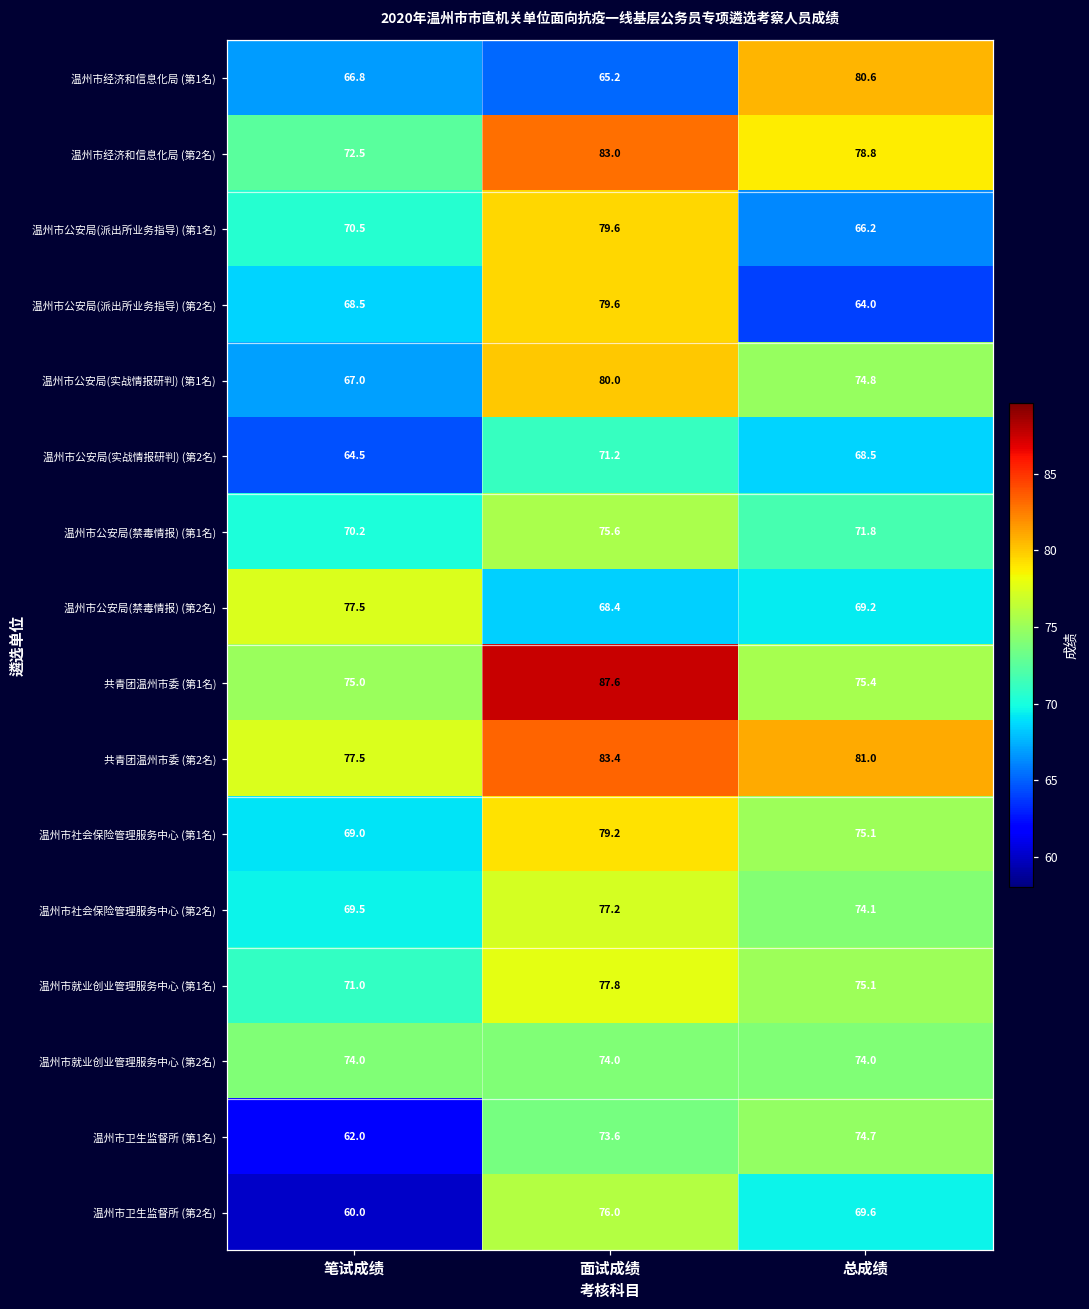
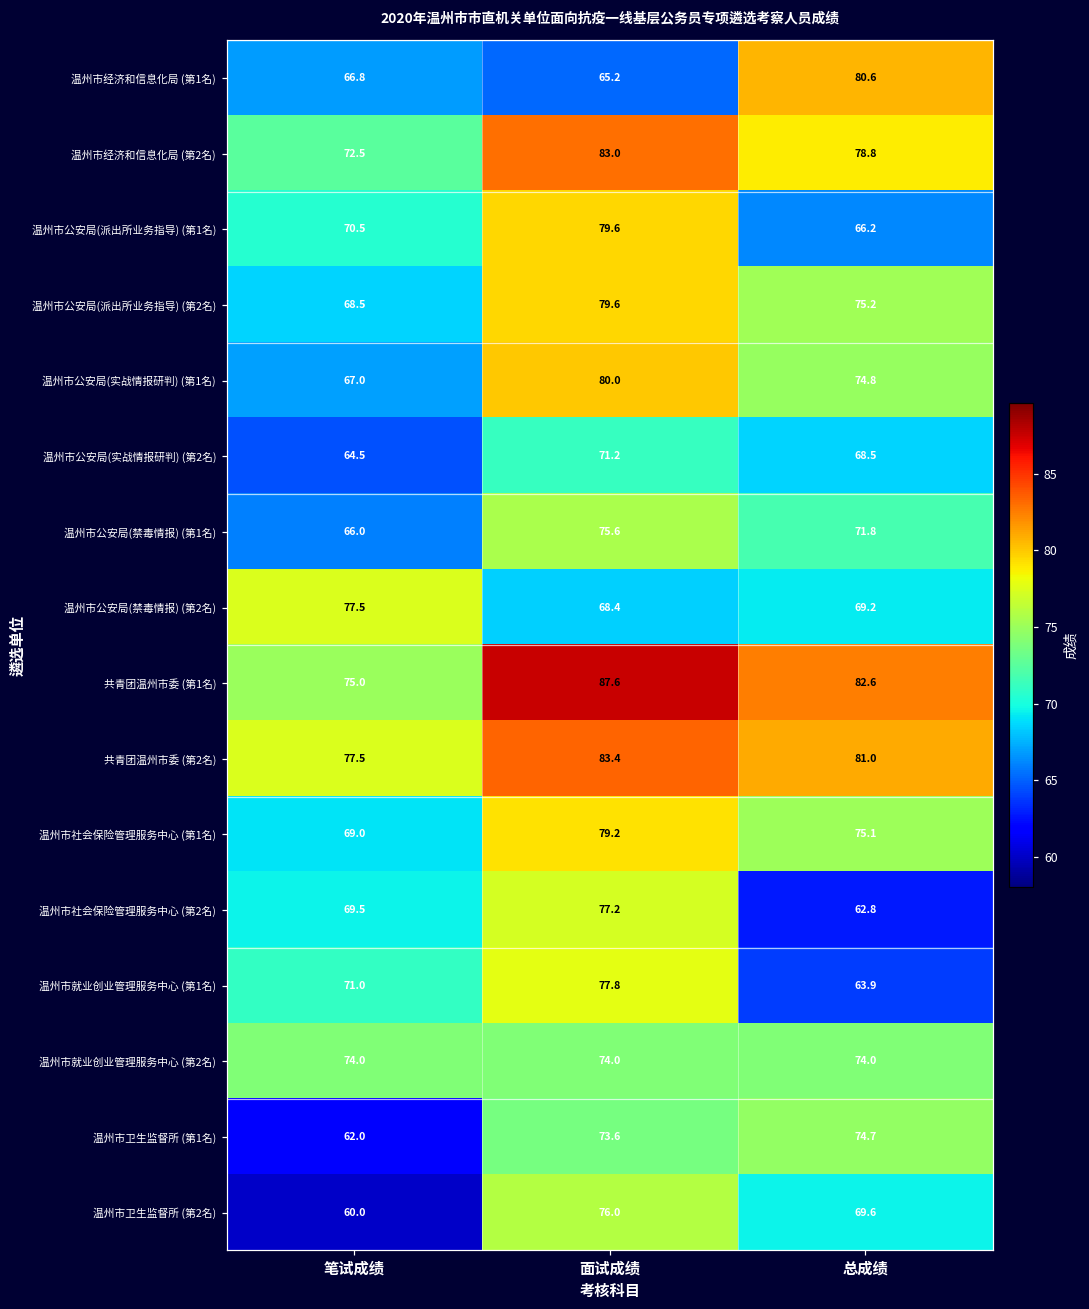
  {
    "温州市经济和信息化局 (第1名)": {
      "笔试成绩": 66.8,
      "面试成绩": 65.2,
      "总成绩": 80.6
    },
    "温州市经济和信息化局 (第2名)": {
      "笔试成绩": 72.5,
      "面试成绩": 83.0,
      "总成绩": 78.8
    },
    "温州市公安局(派出所业务指导) (第1名)": {
      "笔试成绩": 70.5,
      "面试成绩": 79.6,
      "总成绩": 66.2
    },
    "温州市公安局(派出所业务指导) (第2名)": {
      "笔试成绩": 68.5,
      "面试成绩": 79.6,
-     "总成绩": 64.0
+     "总成绩": 75.2
    },
    "温州市公安局(实战情报研判) (第1名)": {
      "笔试成绩": 67.0,
      "面试成绩": 80.0,
      "总成绩": 74.8
    },
    "温州市公安局(实战情报研判) (第2名)": {
      "笔试成绩": 64.5,
      "面试成绩": 71.2,
      "总成绩": 68.5
    },
    "温州市公安局(禁毒情报) (第1名)": {
-     "笔试成绩": 70.2,
+     "笔试成绩": 66.0,
      "面试成绩": 75.6,
      "总成绩": 71.8
    },
    "温州市公安局(禁毒情报) (第2名)": {
      "笔试成绩": 77.5,
      "面试成绩": 68.4,
      "总成绩": 69.2
    },
    "共青团温州市委 (第1名)": {
      "笔试成绩": 75.0,
      "面试成绩": 87.6,
-     "总成绩": 75.4
+     "总成绩": 82.6
    },
    "共青团温州市委 (第2名)": {
      "笔试成绩": 77.5,
      "面试成绩": 83.4,
      "总成绩": 81.0
    },
    "温州市社会保险管理服务中心 (第1名)": {
      "笔试成绩": 69.0,
      "面试成绩": 79.2,
      "总成绩": 75.1
    },
    "温州市社会保险管理服务中心 (第2名)": {
      "笔试成绩": 69.5,
      "面试成绩": 77.2,
-     "总成绩": 74.1
+     "总成绩": 62.8
    },
    "温州市就业创业管理服务中心 (第1名)": {
      "笔试成绩": 71.0,
      "面试成绩": 77.8,
-     "总成绩": 75.1
+     "总成绩": 63.9
    },
    "温州市就业创业管理服务中心 (第2名)": {
      "笔试成绩": 74.0,
      "面试成绩": 74.0,
      "总成绩": 74.0
    },
    "温州市卫生监督所 (第1名)": {
      "笔试成绩": 62.0,
      "面试成绩": 73.6,
      "总成绩": 74.7
    },
    "温州市卫生监督所 (第2名)": {
      "笔试成绩": 60.0,
      "面试成绩": 76.0,
      "总成绩": 69.6
    }
  }
